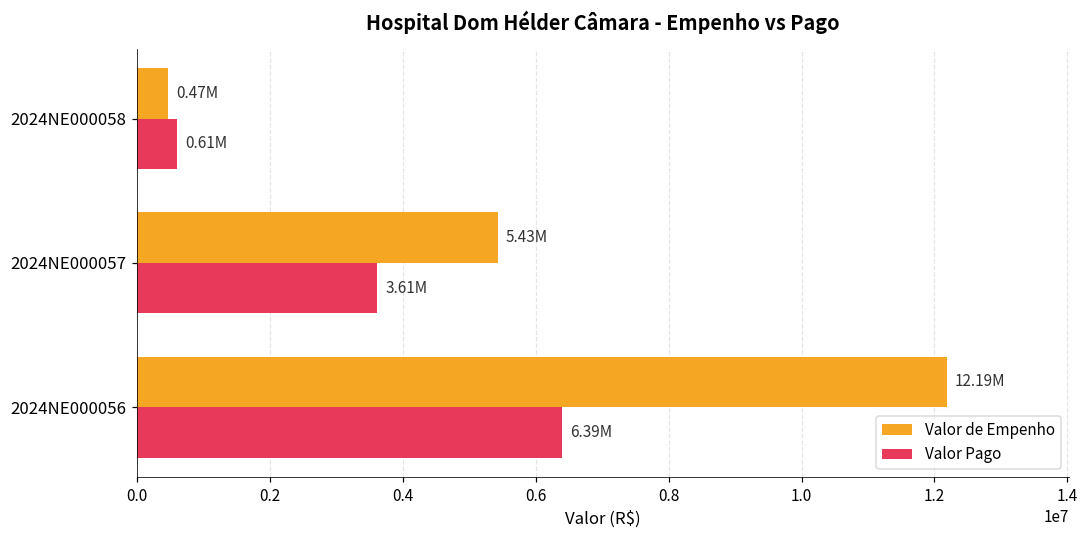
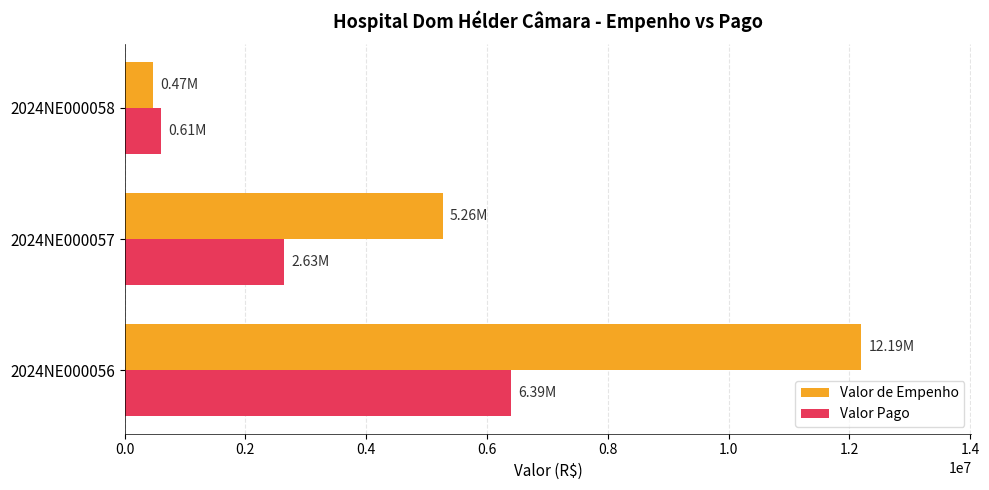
  {
    "Valor de Empenho": {
      "2024NE000058": "0.47M",
-     "2024NE000057": "5.43M",
+     "2024NE000057": "5.26M",
      "2024NE000056": "12.19M"
    },
    "Valor Pago": {
      "2024NE000058": "0.61M",
-     "2024NE000057": "3.61M",
+     "2024NE000057": "2.63M",
      "2024NE000056": "6.39M"
    }
  }
